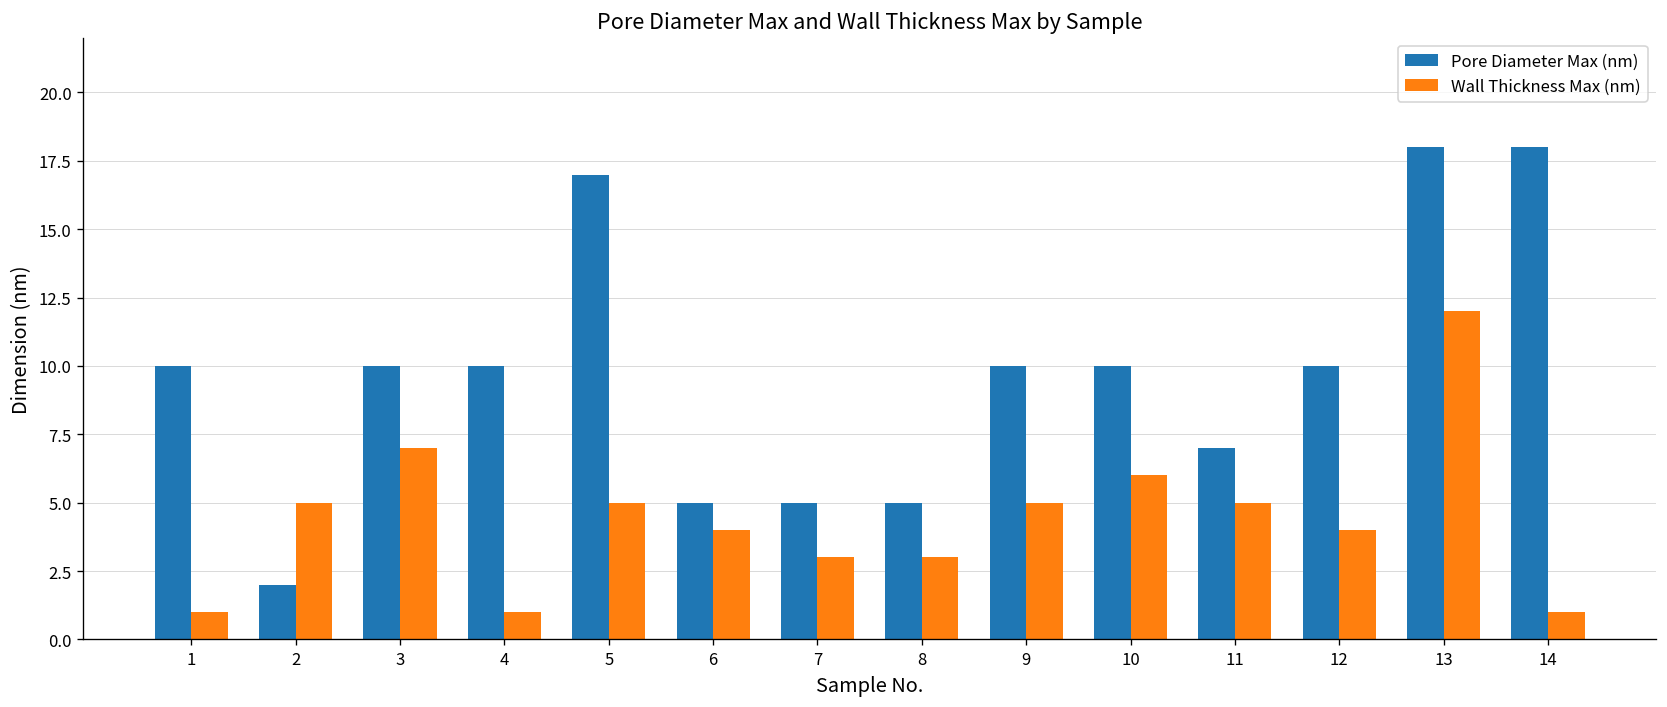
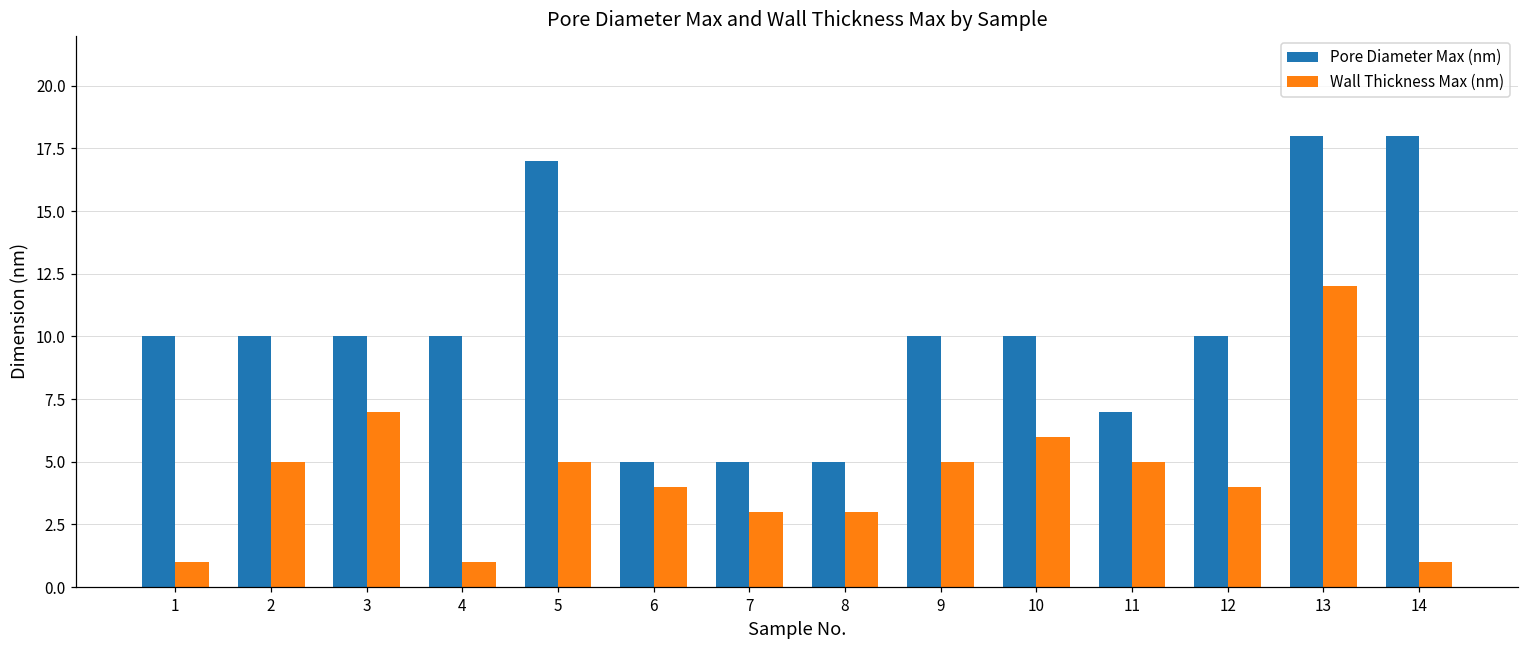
  {
    "Pore Diameter Max (nm)": {
      "1": 10,
-     "2": 2,
+     "2": 10,
      "3": 10,
      "4": 10,
      "5": 17,
      "6": 5,
      "7": 5,
      "8": 5,
      "9": 10,
      "10": 10,
      "11": 7,
      "12": 10,
      "13": 18,
      "14": 18
    },
    "Wall Thickness Max (nm)": {
      "1": 1,
      "2": 5,
      "3": 7,
      "4": 1,
      "5": 5,
      "6": 4,
      "7": 3,
      "8": 3,
      "9": 5,
      "10": 6,
      "11": 5,
      "12": 4,
      "13": 12,
      "14": 1
    }
  }
